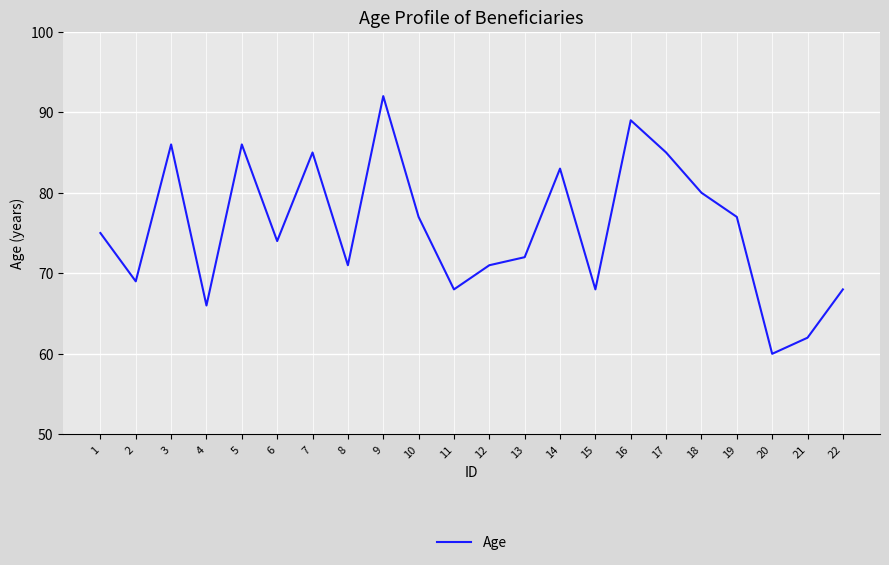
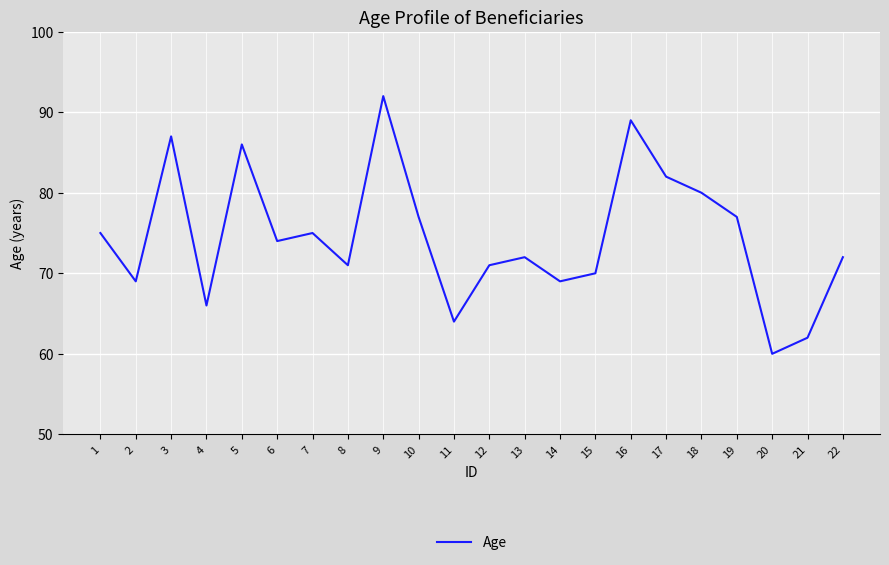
  {
    "1": 75,
    "2": 69,
-   "3": 86,
+   "3": 87,
    "4": 66,
    "5": 86,
    "6": 74,
-   "7": 85,
+   "7": 75,
    "8": 71,
    "9": 92,
    "10": 77,
-   "11": 68,
+   "11": 64,
    "12": 71,
    "13": 72,
-   "14": 83,
-   "15": 68,
+   "14": 69,
+   "15": 70,
    "16": 89,
-   "17": 85,
+   "17": 82,
    "18": 80,
    "19": 77,
    "20": 60,
    "21": 62,
-   "22": 68
+   "22": 72
  }
